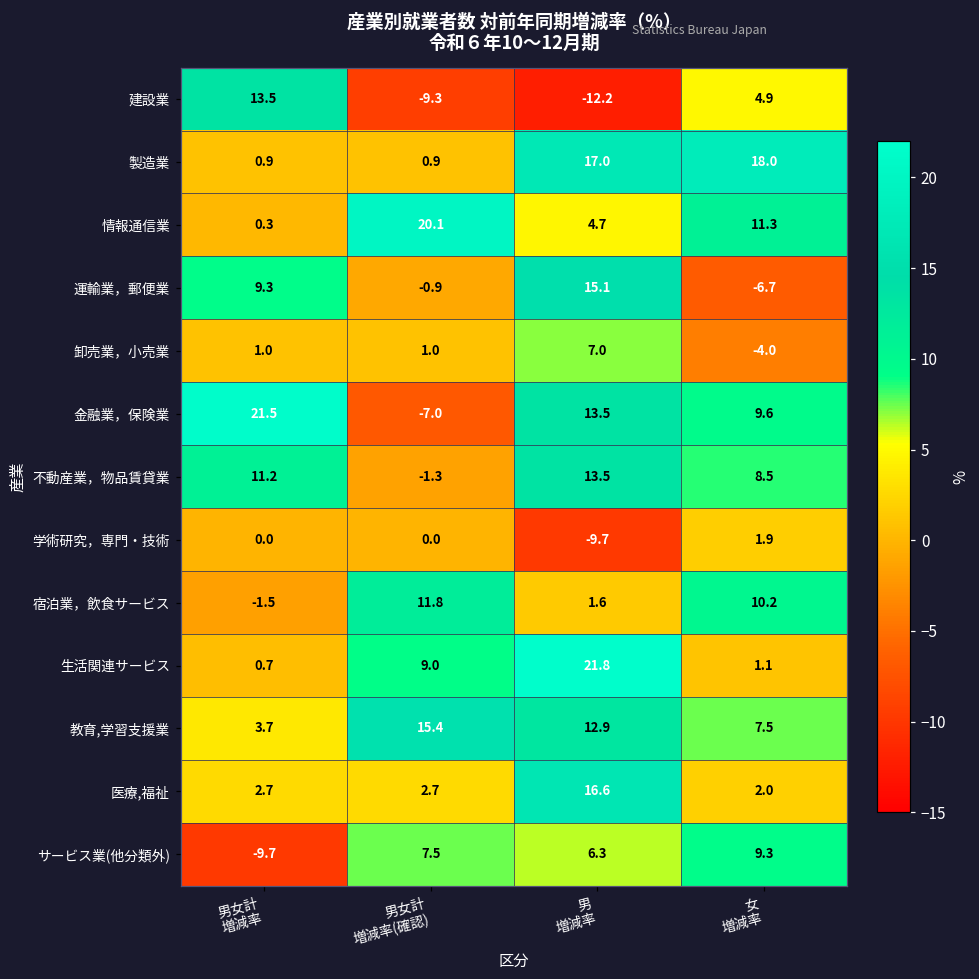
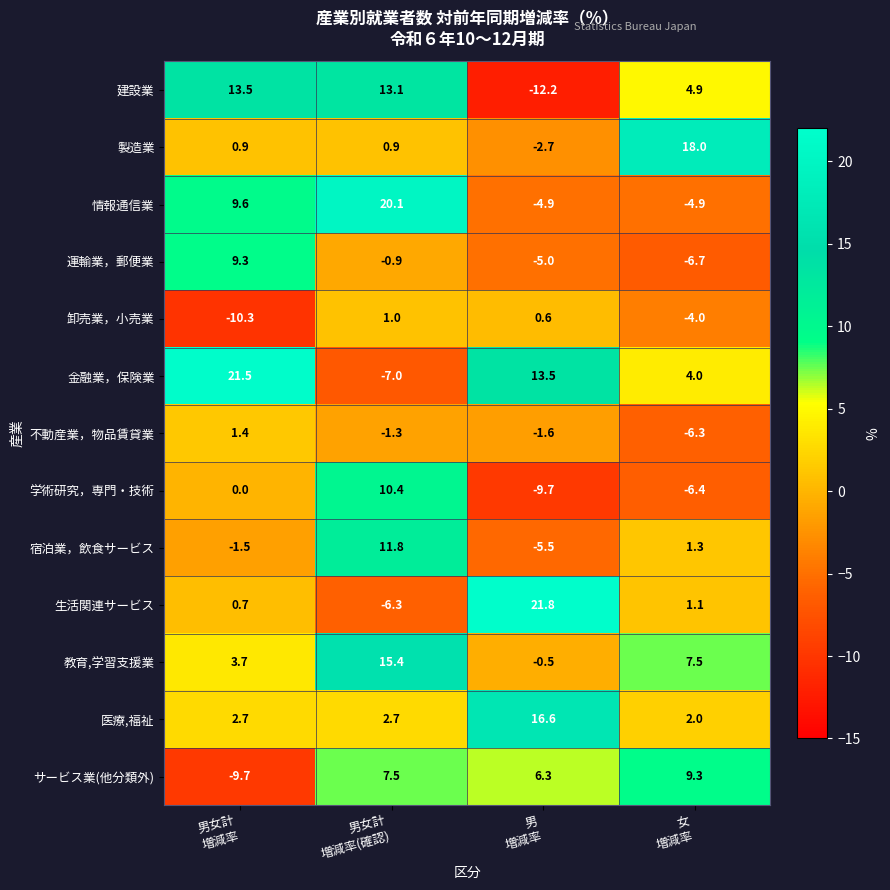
  {
    "建設業": {
      "男女計 増減率": 13.5,
-     "男女計 増減率(確認)": -9.3,
+     "男女計 増減率(確認)": 13.1,
      "男 増減率": -12.2,
      "女 増減率": 4.9
    },
    "製造業": {
      "男女計 増減率": 0.9,
      "男女計 増減率(確認)": 0.9,
-     "男 増減率": 17.0,
+     "男 増減率": -2.7,
      "女 増減率": 18.0
    },
    "情報通信業": {
-     "男女計 増減率": 0.3,
+     "男女計 増減率": 9.6,
      "男女計 増減率(確認)": 20.1,
-     "男 増減率": 4.7,
-     "女 増減率": 11.3
+     "男 増減率": -4.9,
+     "女 増減率": -4.9
    },
    "運輸業，郵便業": {
      "男女計 増減率": 9.3,
      "男女計 増減率(確認)": -0.9,
-     "男 増減率": 15.1,
+     "男 増減率": -5.0,
      "女 増減率": -6.7
    },
    "卸売業，小売業": {
-     "男女計 増減率": 1.0,
+     "男女計 増減率": -10.3,
      "男女計 増減率(確認)": 1.0,
-     "男 増減率": 7.0,
+     "男 増減率": 0.6,
      "女 増減率": -4.0
    },
    "金融業，保険業": {
      "男女計 増減率": 21.5,
      "男女計 増減率(確認)": -7.0,
      "男 増減率": 13.5,
-     "女 増減率": 9.6
+     "女 増減率": 4.0
    },
    "不動産業，物品賃貸業": {
-     "男女計 増減率": 11.2,
+     "男女計 増減率": 1.4,
      "男女計 増減率(確認)": -1.3,
-     "男 増減率": 13.5,
-     "女 増減率": 8.5
+     "男 増減率": -1.6,
+     "女 増減率": -6.3
    },
    "学術研究，専門・技術": {
      "男女計 増減率": 0.0,
-     "男女計 増減率(確認)": 0.0,
+     "男女計 増減率(確認)": 10.4,
      "男 増減率": -9.7,
-     "女 増減率": 1.9
+     "女 増減率": -6.4
    },
    "宿泊業，飲食サービス": {
      "男女計 増減率": -1.5,
      "男女計 増減率(確認)": 11.8,
-     "男 増減率": 1.6,
-     "女 増減率": 10.2
+     "男 増減率": -5.5,
+     "女 増減率": 1.3
    },
    "生活関連サービス": {
      "男女計 増減率": 0.7,
-     "男女計 増減率(確認)": 9.0,
+     "男女計 増減率(確認)": -6.3,
      "男 増減率": 21.8,
      "女 増減率": 1.1
    },
    "教育,学習支援業": {
      "男女計 増減率": 3.7,
      "男女計 増減率(確認)": 15.4,
-     "男 増減率": 12.9,
+     "男 増減率": -0.5,
      "女 増減率": 7.5
    },
    "医療,福祉": {
      "男女計 増減率": 2.7,
      "男女計 増減率(確認)": 2.7,
      "男 増減率": 16.6,
      "女 増減率": 2.0
    },
    "サービス業(他分類外)": {
      "男女計 増減率": -9.7,
      "男女計 増減率(確認)": 7.5,
      "男 増減率": 6.3,
      "女 増減率": 9.3
    }
  }
